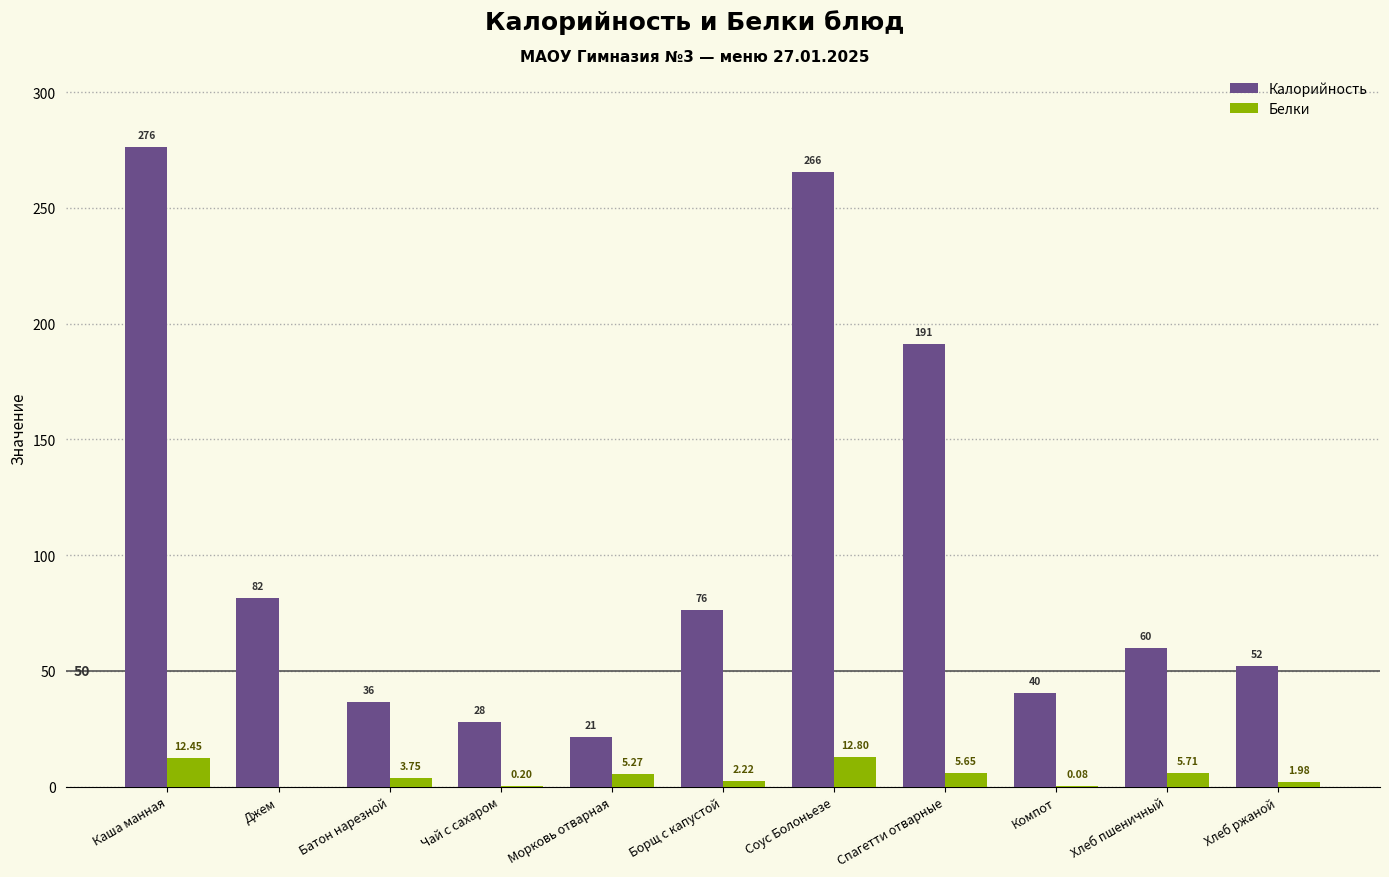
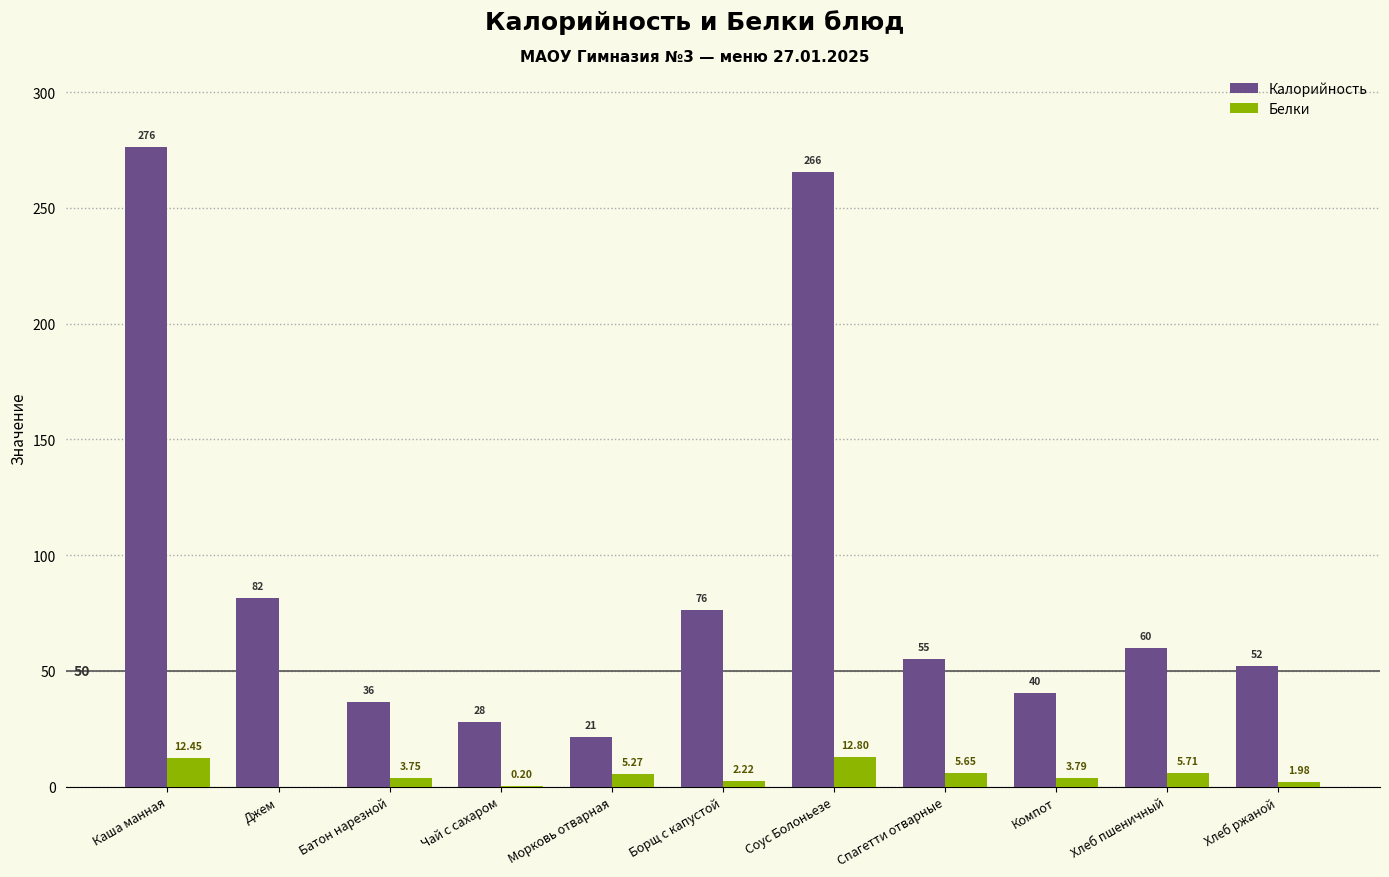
  {
    "Калорийность": {
      "Каша манная": 276,
      "Джем": 82,
      "Батон нарезной": 36,
      "Чай с сахаром": 28,
      "Морковь отварная": 21,
      "Борщ с капустой": 76,
      "Соус Болоньезе": 266,
-     "Спагетти отварные": 191,
+     "Спагетти отварные": 55,
      "Компот": 40,
      "Хлеб пшеничный": 60,
      "Хлеб ржаной": 52
    },
    "Белки": {
      "Каша манная": 12.45,
      "Батон нарезной": 3.75,
      "Чай с сахаром": 0.20,
      "Морковь отварная": 5.27,
      "Борщ с капустой": 2.22,
      "Соус Болоньезе": 12.80,
      "Спагетти отварные": 5.65,
-     "Компот": 0.08,
+     "Компот": 3.79,
      "Хлеб пшеничный": 5.71,
      "Хлеб ржаной": 1.98
    }
  }
